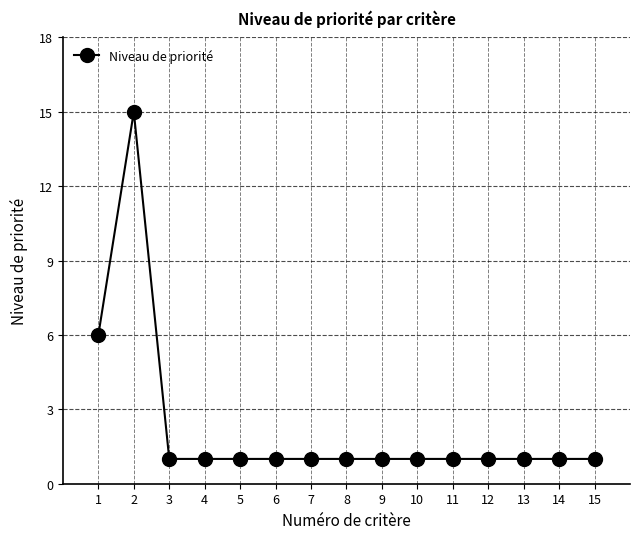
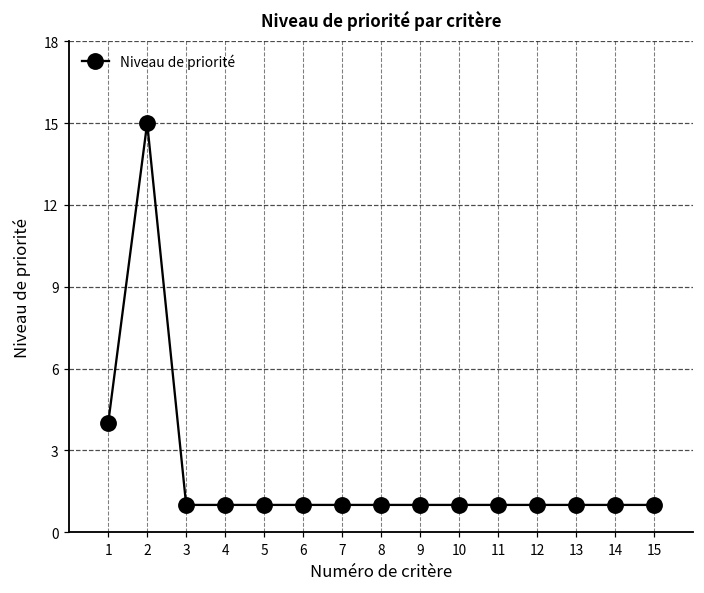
  {
-   "1": 6,
+   "1": 4,
    "2": 15,
    "3": 1,
    "4": 1,
    "5": 1,
    "6": 1,
    "7": 1,
    "8": 1,
    "9": 1,
    "10": 1,
    "11": 1,
    "12": 1,
    "13": 1,
    "14": 1,
    "15": 1
  }
